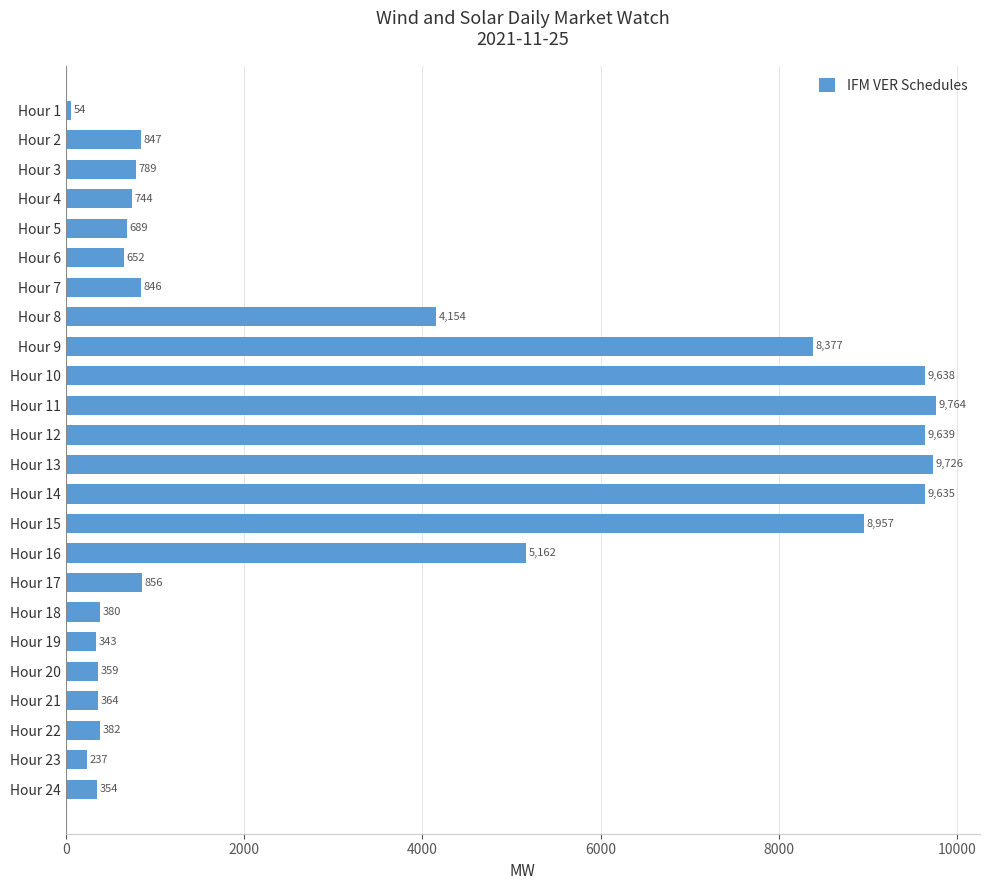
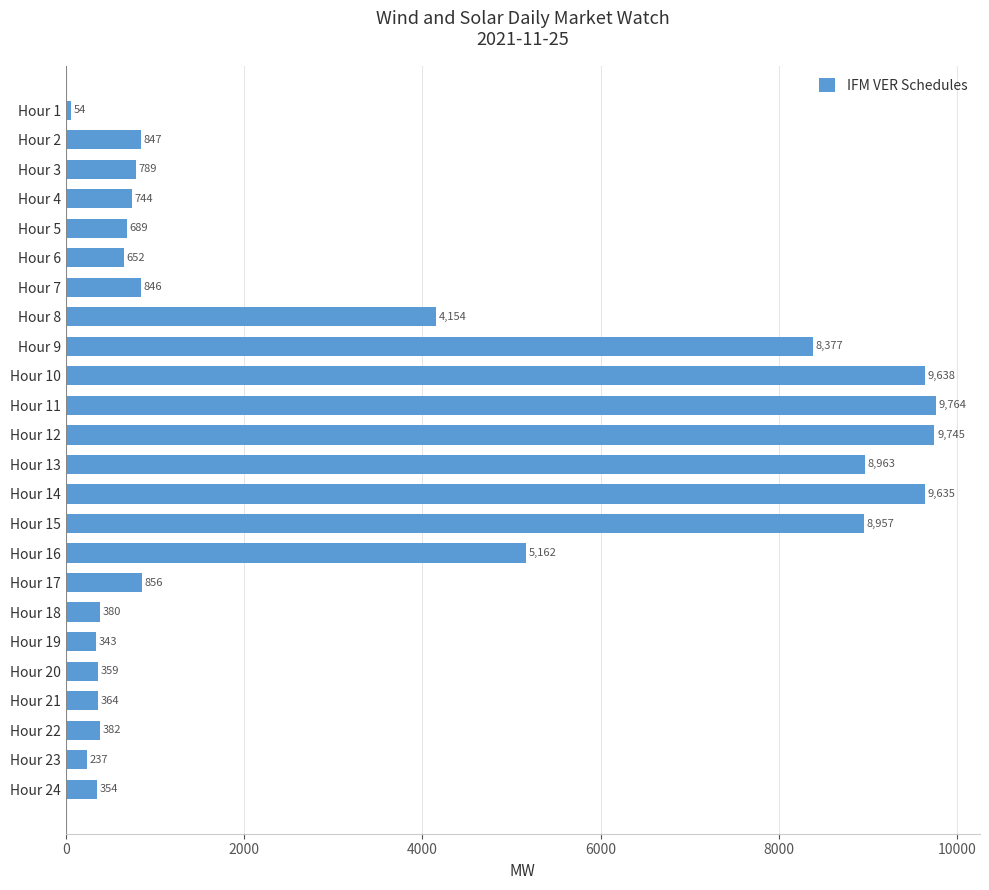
  {
    "Hour 1": "54",
    "Hour 2": "847",
    "Hour 3": "789",
    "Hour 4": "744",
    "Hour 5": "689",
    "Hour 6": "652",
    "Hour 7": "846",
    "Hour 8": "4,154",
    "Hour 9": "8,377",
    "Hour 10": "9,638",
    "Hour 11": "9,764",
-   "Hour 12": "9,639",
-   "Hour 13": "9,726",
+   "Hour 12": "9,745",
+   "Hour 13": "8,963",
    "Hour 14": "9,635",
    "Hour 15": "8,957",
    "Hour 16": "5,162",
    "Hour 17": "856",
    "Hour 18": "380",
    "Hour 19": "343",
    "Hour 20": "359",
    "Hour 21": "364",
    "Hour 22": "382",
    "Hour 23": "237",
    "Hour 24": "354"
  }
